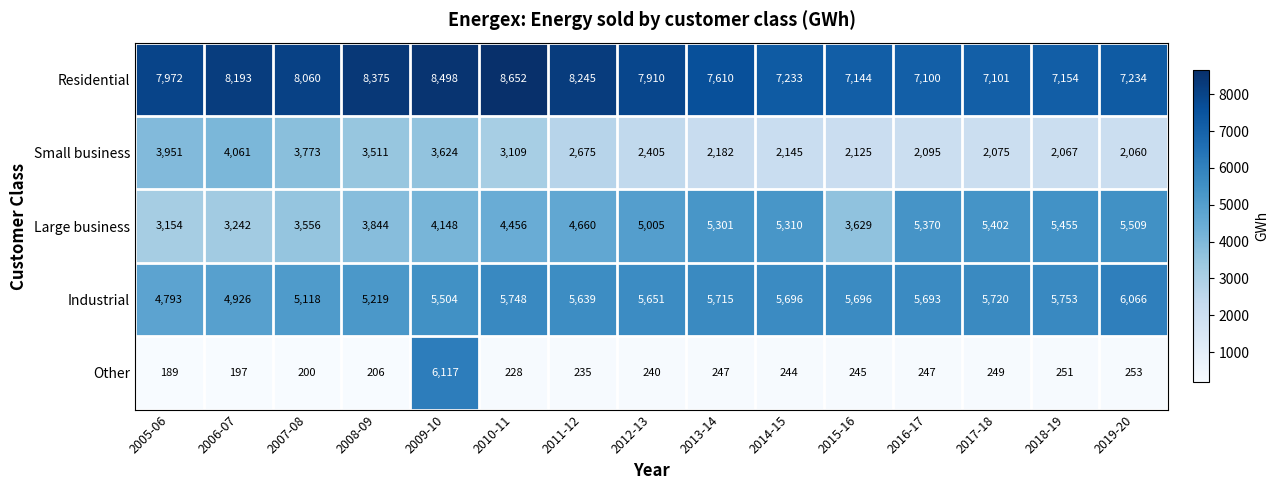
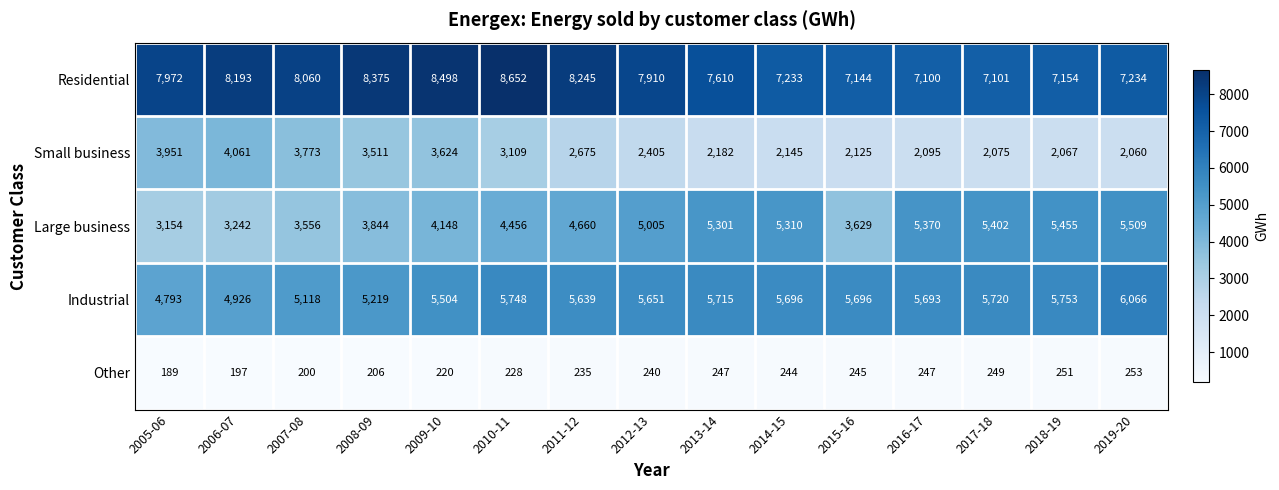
  {
    "Residential": {
      "2005-06": "7,972",
      "2006-07": "8,193",
      "2007-08": "8,060",
      "2008-09": "8,375",
      "2009-10": "8,498",
      "2010-11": "8,652",
      "2011-12": "8,245",
      "2012-13": "7,910",
      "2013-14": "7,610",
      "2014-15": "7,233",
      "2015-16": "7,144",
      "2016-17": "7,100",
      "2017-18": "7,101",
      "2018-19": "7,154",
      "2019-20": "7,234"
    },
    "Small business": {
      "2005-06": "3,951",
      "2006-07": "4,061",
      "2007-08": "3,773",
      "2008-09": "3,511",
      "2009-10": "3,624",
      "2010-11": "3,109",
      "2011-12": "2,675",
      "2012-13": "2,405",
      "2013-14": "2,182",
      "2014-15": "2,145",
      "2015-16": "2,125",
      "2016-17": "2,095",
      "2017-18": "2,075",
      "2018-19": "2,067",
      "2019-20": "2,060"
    },
    "Large business": {
      "2005-06": "3,154",
      "2006-07": "3,242",
      "2007-08": "3,556",
      "2008-09": "3,844",
      "2009-10": "4,148",
      "2010-11": "4,456",
      "2011-12": "4,660",
      "2012-13": "5,005",
      "2013-14": "5,301",
      "2014-15": "5,310",
      "2015-16": "3,629",
      "2016-17": "5,370",
      "2017-18": "5,402",
      "2018-19": "5,455",
      "2019-20": "5,509"
    },
    "Industrial": {
      "2005-06": "4,793",
      "2006-07": "4,926",
      "2007-08": "5,118",
      "2008-09": "5,219",
      "2009-10": "5,504",
      "2010-11": "5,748",
      "2011-12": "5,639",
      "2012-13": "5,651",
      "2013-14": "5,715",
      "2014-15": "5,696",
      "2015-16": "5,696",
      "2016-17": "5,693",
      "2017-18": "5,720",
      "2018-19": "5,753",
      "2019-20": "6,066"
    },
    "Other": {
      "2005-06": "189",
      "2006-07": "197",
      "2007-08": "200",
      "2008-09": "206",
-     "2009-10": "6,117",
+     "2009-10": "220",
      "2010-11": "228",
      "2011-12": "235",
      "2012-13": "240",
      "2013-14": "247",
      "2014-15": "244",
      "2015-16": "245",
      "2016-17": "247",
      "2017-18": "249",
      "2018-19": "251",
      "2019-20": "253"
    }
  }
